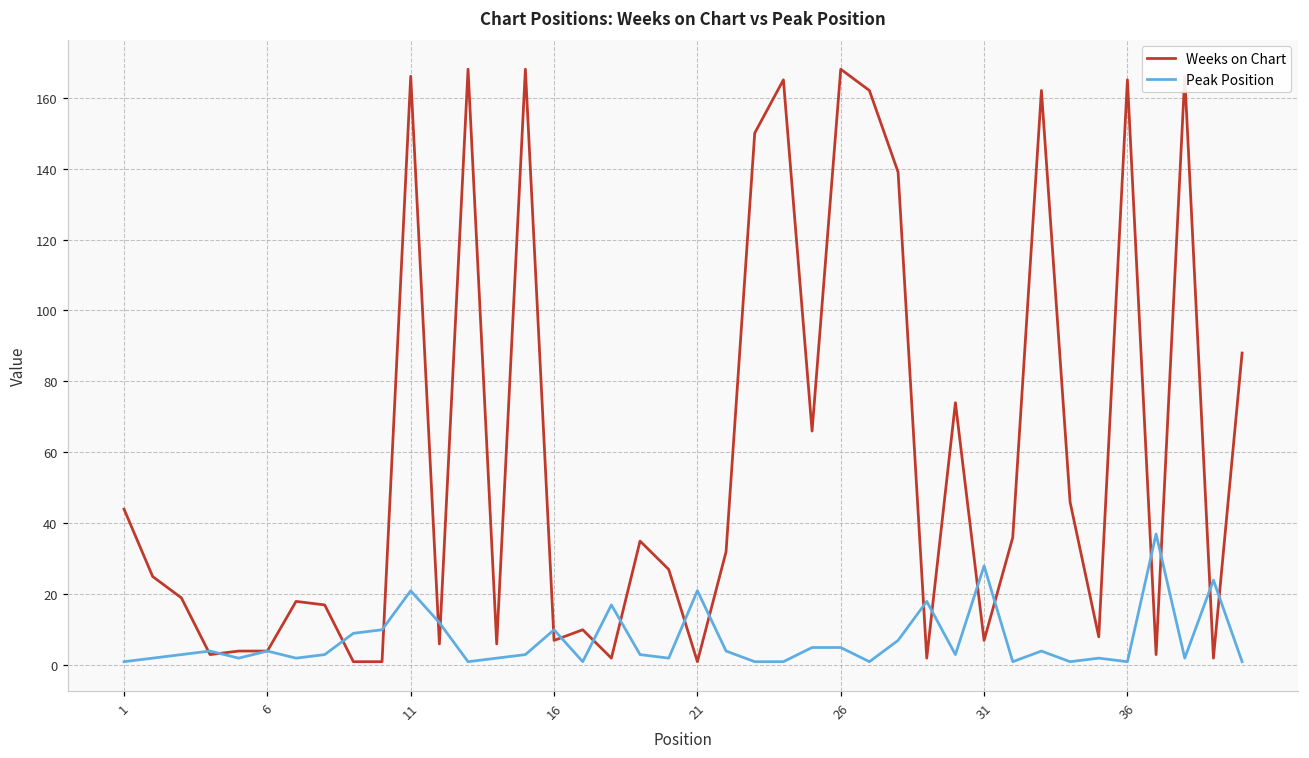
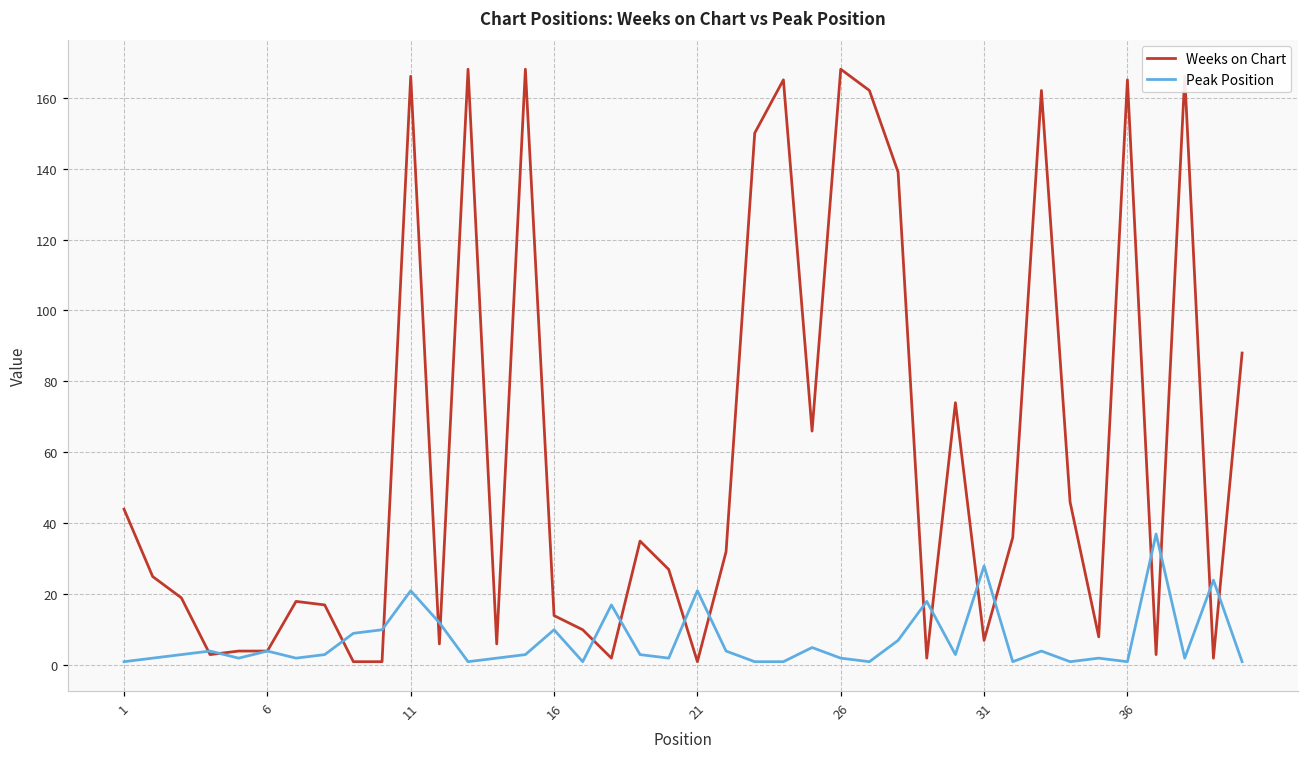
  {
    "Weeks on Chart": {
      "1": 44,
      "11": 166,
-     "16": 7,
+     "16": 14,
      "21": 1,
      "26": 168,
      "31": 7,
      "36": 165
    },
    "Peak Position": {
      "1": 1,
      "11": 21,
      "16": 10,
      "21": 21,
-     "26": 5,
+     "26": 2,
      "31": 28,
      "36": 1
    }
  }
